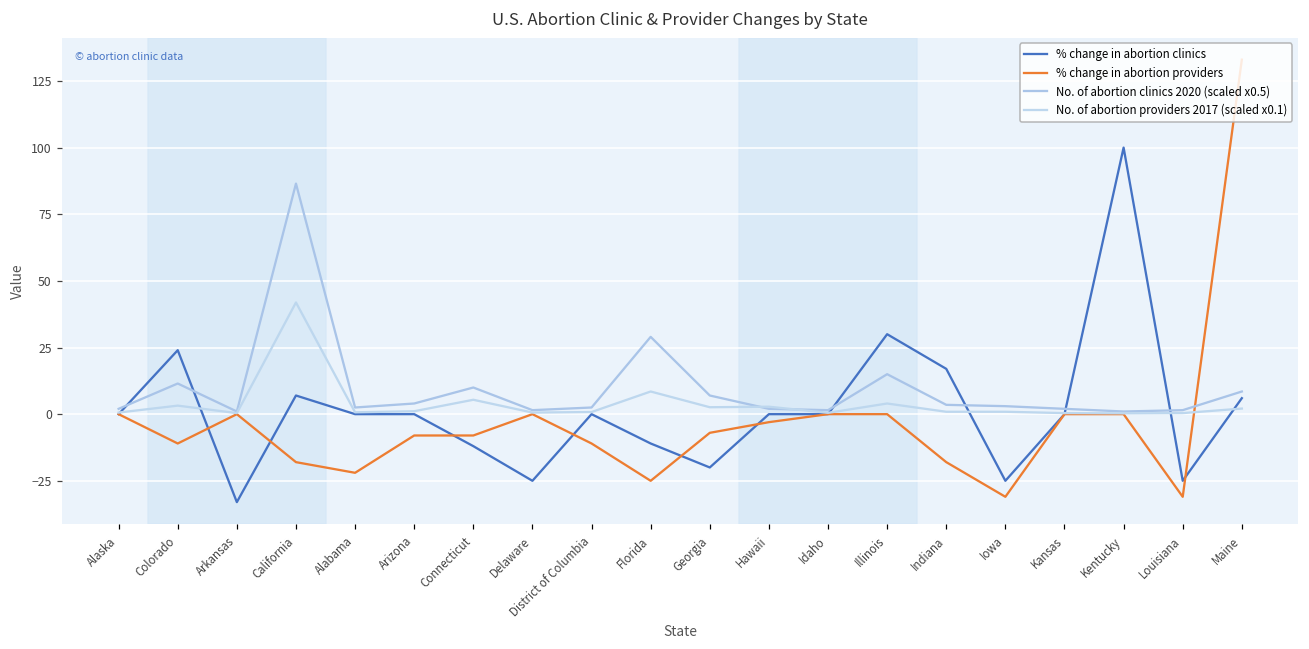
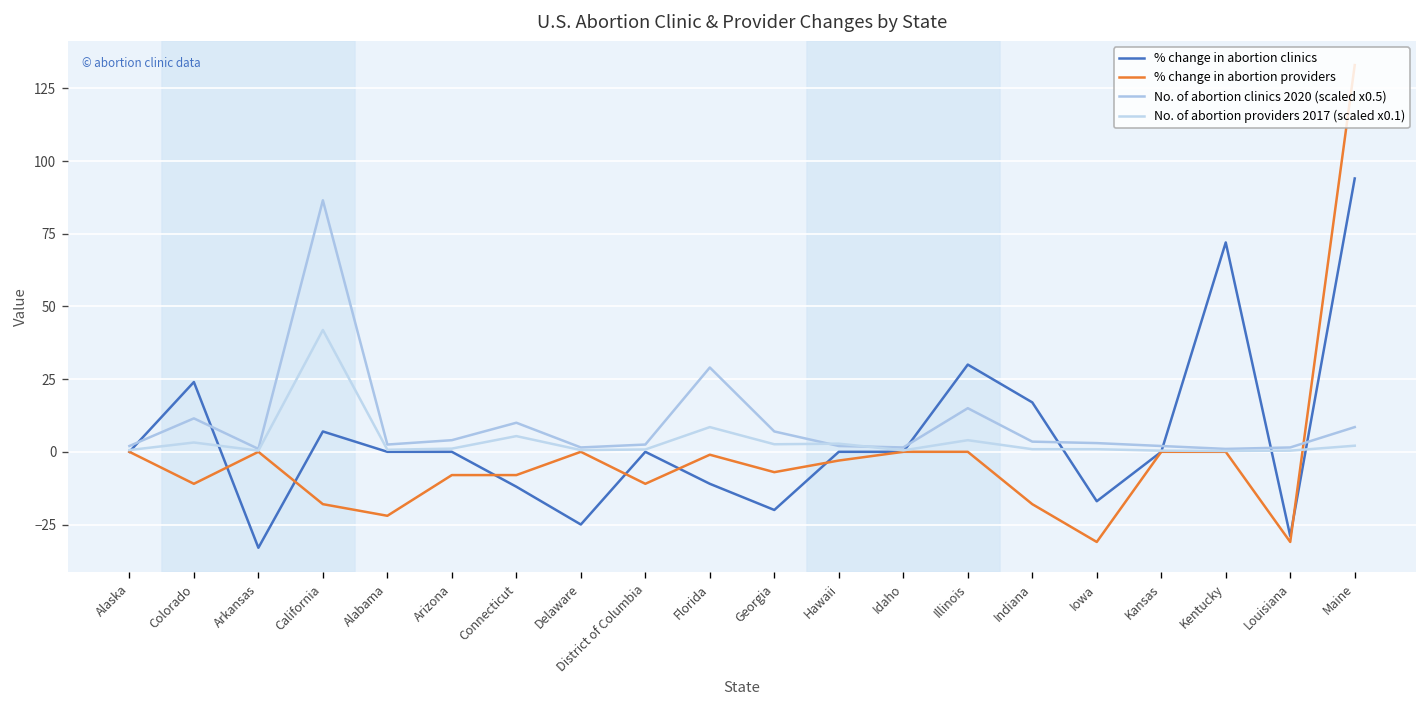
  {
    "% change in abortion clinics": {
      "Colorado": 24,
      "Arkansas": -33,
      "California": 7,
      "Arizona": 0,
      "Connecticut": -12,
      "Delaware": -25,
      "Florida": -11,
      "Georgia": -20,
      "Hawaii": 0,
      "Illinois": 30,
      "Indiana": 17,
-     "Iowa": -25,
-     "Kentucky": 100,
-     "Louisiana": -25,
-     "Maine": 6
+     "Iowa": -17,
+     "Kentucky": 72,
+     "Louisiana": -29,
+     "Maine": 94
    },
    "% change in abortion providers": {
      "Colorado": -11,
      "California": -18,
      "Alabama": -22,
      "Arizona": -8,
      "Connecticut": -8,
      "District of Columbia": -11,
-     "Florida": -25,
+     "Florida": -1,
      "Georgia": -7,
      "Hawaii": -3,
      "Illinois": 0,
      "Indiana": -18,
      "Iowa": -31,
      "Louisiana": -31
    }
  }
